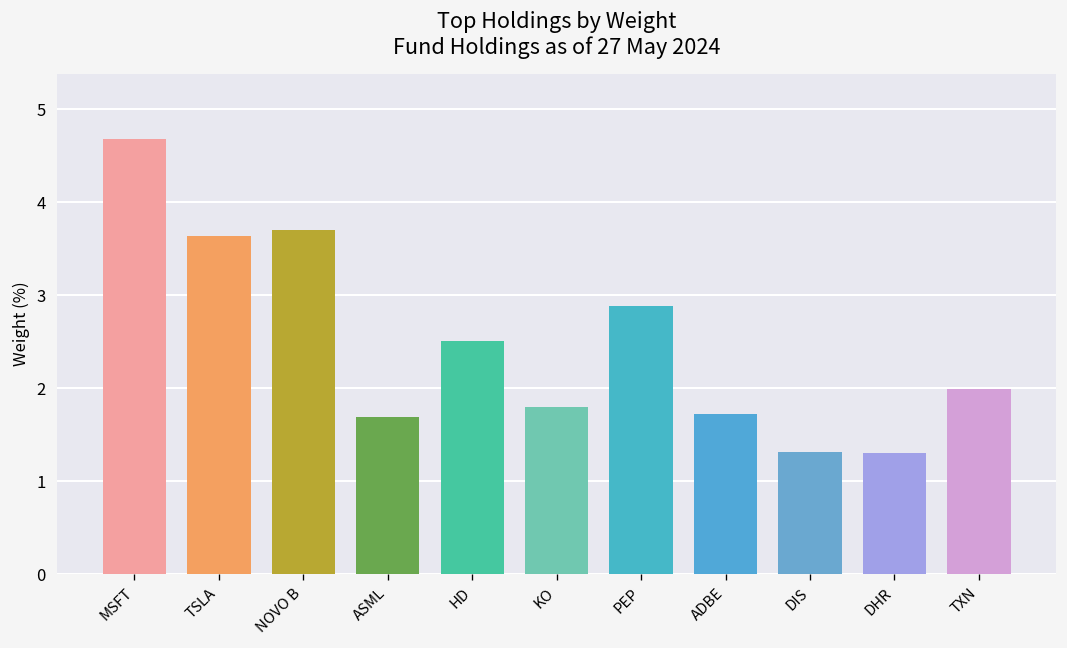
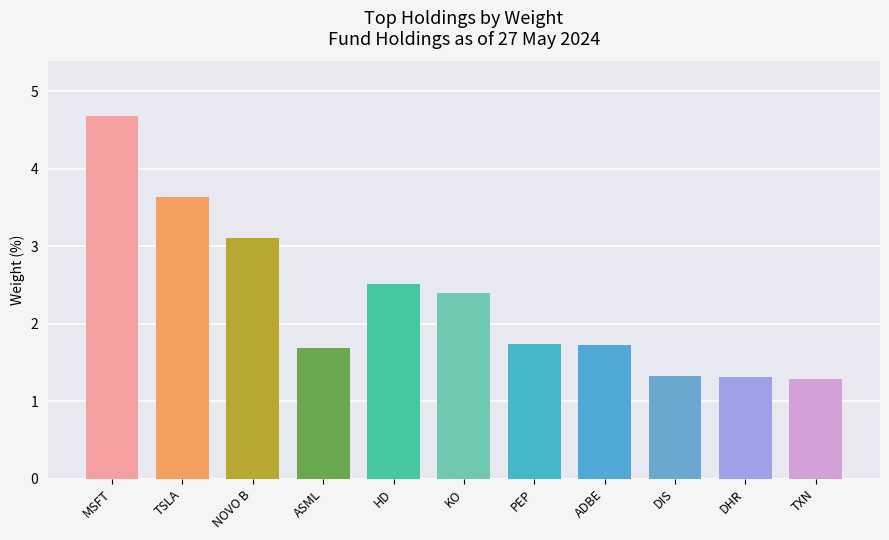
  {
    "MSFT": 4.7,
    "TSLA": 3.6,
-   "NOVO B": 3.7,
+   "NOVO B": 3.1,
    "ASML": 1.7,
    "HD": 2.5,
-   "KO": 1.8,
-   "PEP": 2.9,
+   "KO": 2.4,
+   "PEP": 1.7,
    "ADBE": 1.7,
    "DIS": 1.3,
    "DHR": 1.3,
-   "TXN": 2.0
+   "TXN": 1.3
  }
